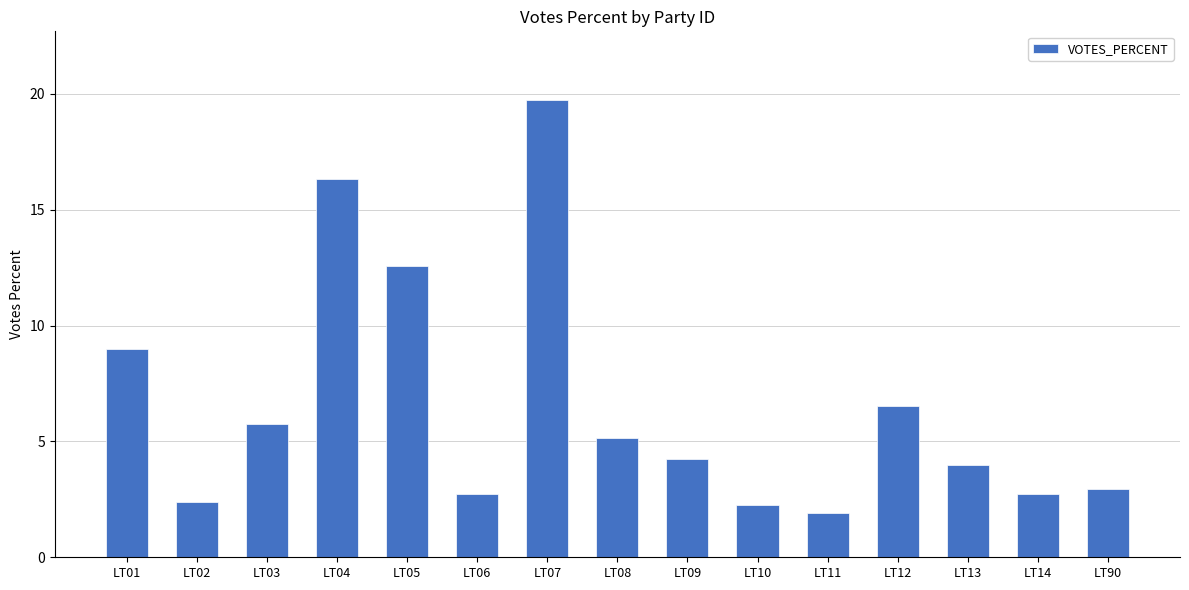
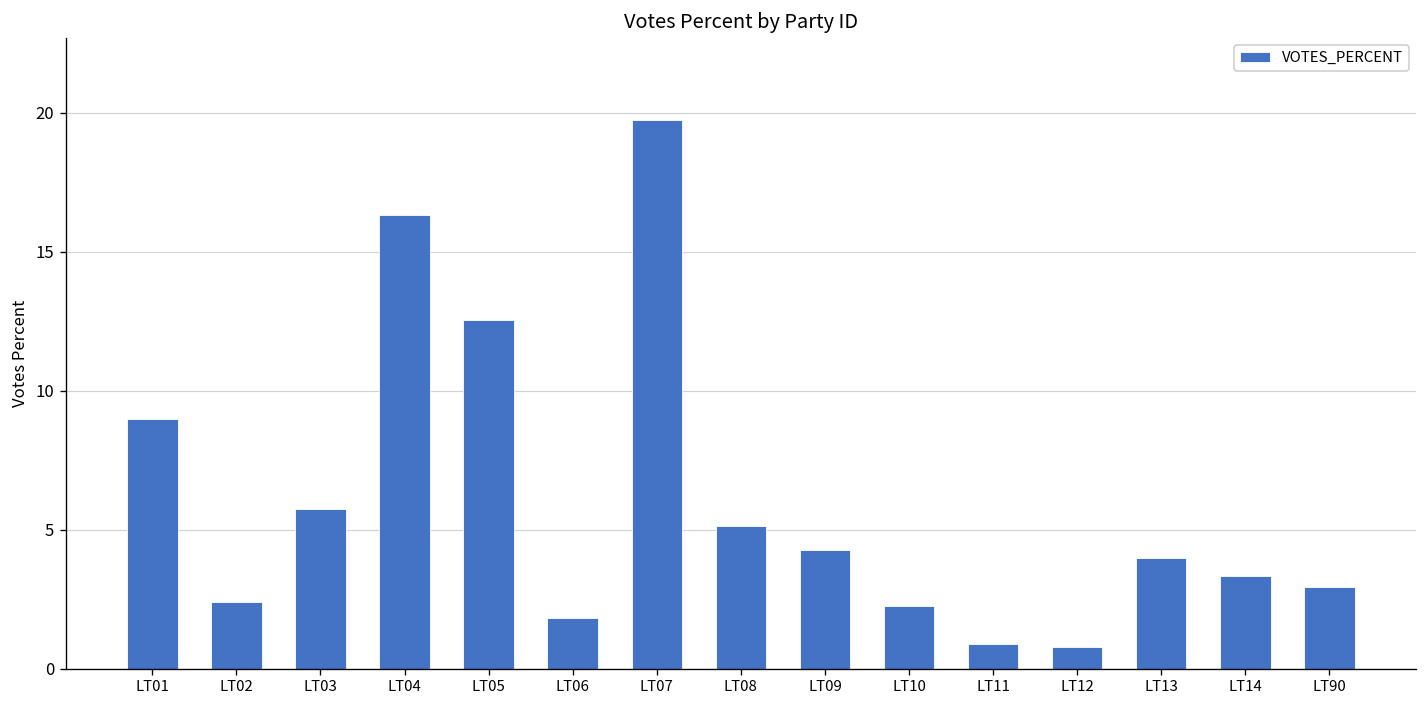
  {
    "LT01": 9.0,
    "LT02": 2.4,
    "LT03": 5.8,
    "LT04": 16.3,
    "LT05": 12.6,
-   "LT06": 2.7,
+   "LT06": 1.8,
    "LT07": 19.7,
    "LT08": 5.1,
    "LT09": 4.3,
    "LT10": 2.3,
-   "LT11": 1.9,
-   "LT12": 6.5,
+   "LT11": 0.9,
+   "LT12": 0.8,
    "LT13": 4.0,
-   "LT14": 2.7,
+   "LT14": 3.4,
    "LT90": 2.9
  }
